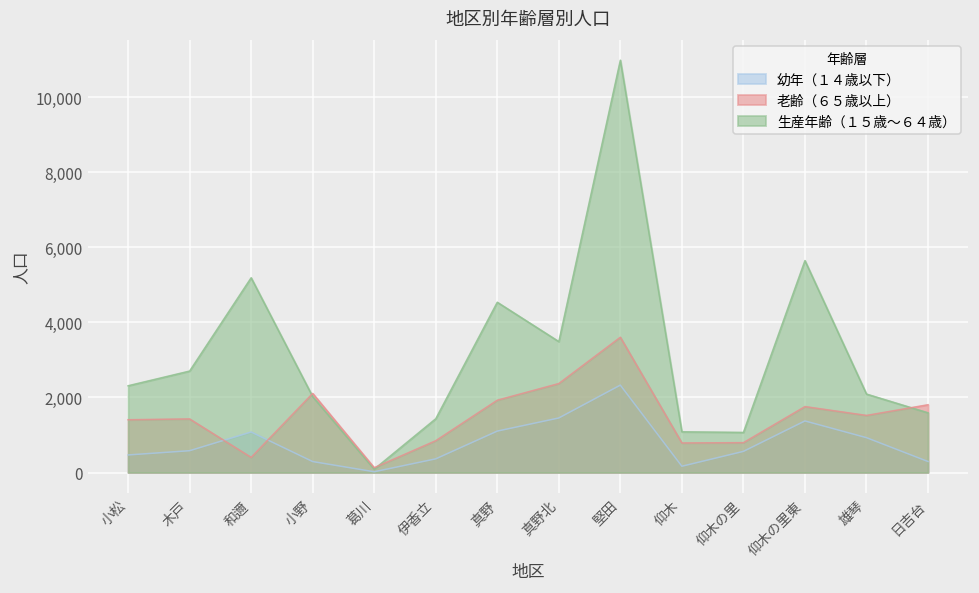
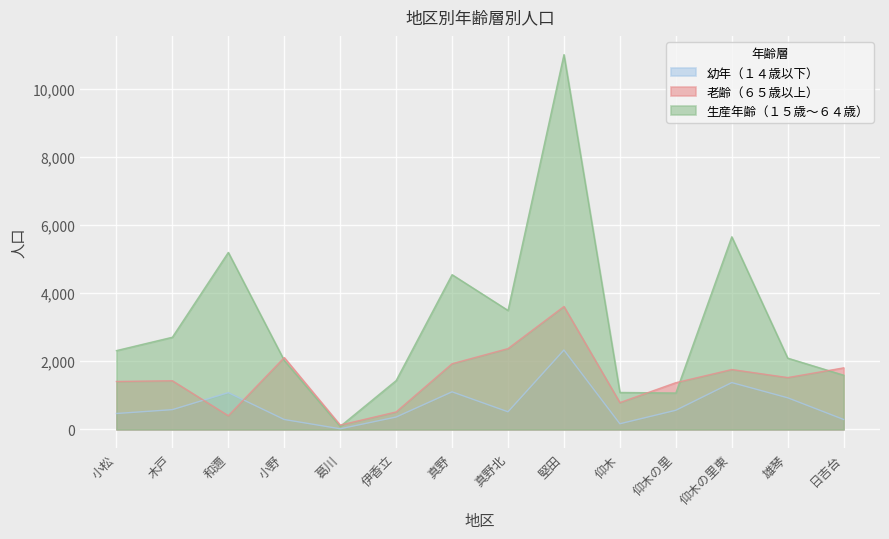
  {
    "幼年（１４歳以下）": {
      "小松": "500",
      "木戸": "600",
      "和邇": "1,100",
      "小野": "300",
      "伊香立": "400",
      "真野": "1,100",
-     "真野北": "1,500",
+     "真野北": "500",
      "堅田": "2,300",
      "仰木": "200",
      "仰木の里": "600",
      "仰木の里東": "1,400",
      "雄琴": "900",
      "日吉台": "300"
    },
    "老齢（６５歳以上）": {
      "小松": "1,400",
      "木戸": "1,400",
      "和邇": "400",
      "小野": "2,100",
-     "伊香立": "800",
+     "伊香立": "500",
      "真野": "1,900",
      "真野北": "2,400",
      "堅田": "3,600",
      "仰木": "800",
-     "仰木の里": "800",
+     "仰木の里": "1,400",
      "仰木の里東": "1,800",
      "雄琴": "1,500",
      "日吉台": "1,800"
    },
    "生産年齢（１５歳～６４歳）": {
      "小松": "2,300",
      "木戸": "2,700",
      "和邇": "5,200",
      "小野": "2,000",
      "伊香立": "1,400",
      "真野": "4,500",
      "真野北": "3,500",
      "堅田": "11,000",
      "仰木": "1,100",
      "仰木の里": "1,100",
      "仰木の里東": "5,700",
      "雄琴": "2,100",
      "日吉台": "1,600"
    }
  }
